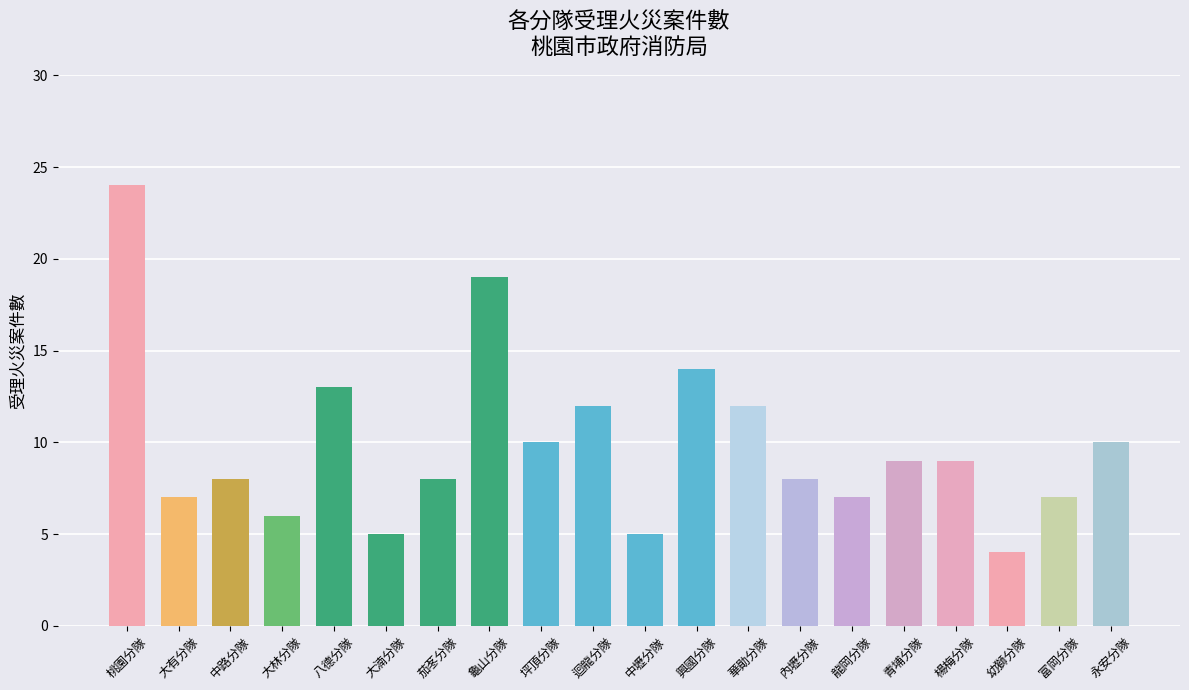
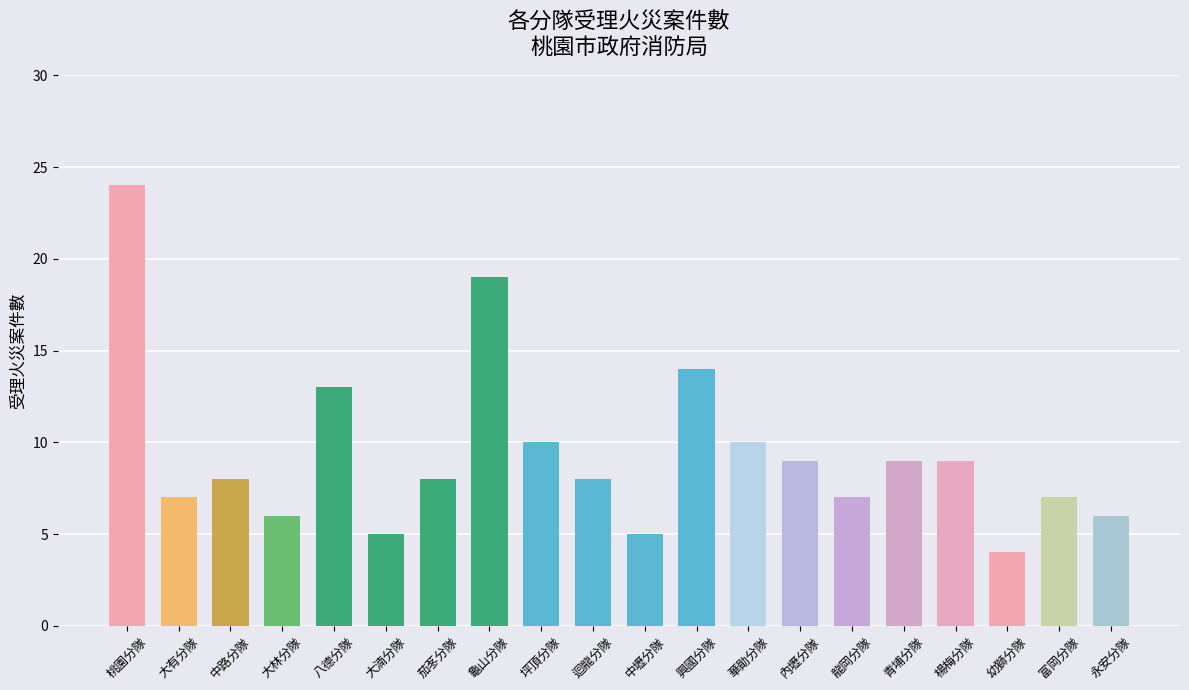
  {
    "桃園分隊": 24,
    "大有分隊": 7,
    "中路分隊": 8,
    "大林分隊": 6,
    "八德分隊": 13,
    "大湳分隊": 5,
    "茄苳分隊": 8,
    "龜山分隊": 19,
    "坪頂分隊": 10,
-   "迴龍分隊": 12,
+   "迴龍分隊": 8,
    "中壢分隊": 5,
    "興國分隊": 14,
-   "華勛分隊": 12,
-   "內壢分隊": 8,
+   "華勛分隊": 10,
+   "內壢分隊": 9,
    "龍岡分隊": 7,
    "青埔分隊": 9,
    "楊梅分隊": 9,
    "幼獅分隊": 4,
    "富岡分隊": 7,
-   "永安分隊": 10
+   "永安分隊": 6
  }
